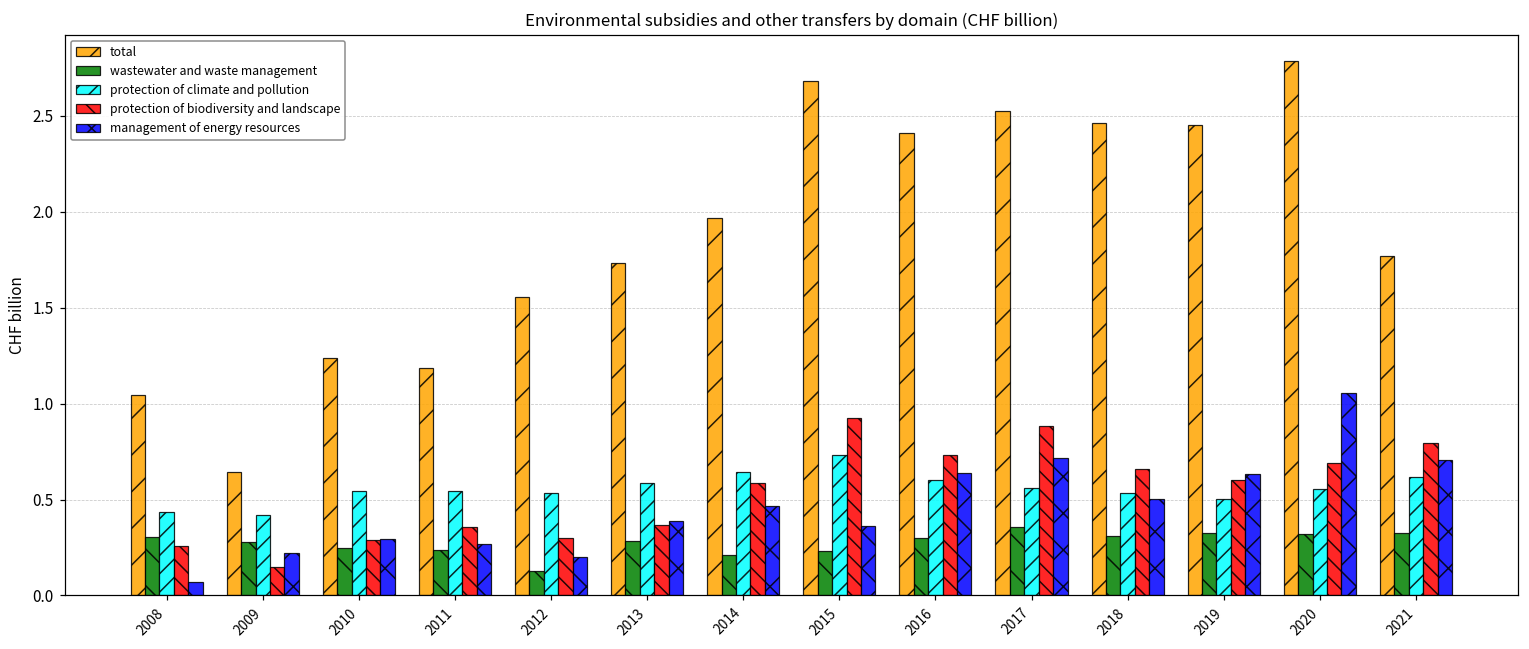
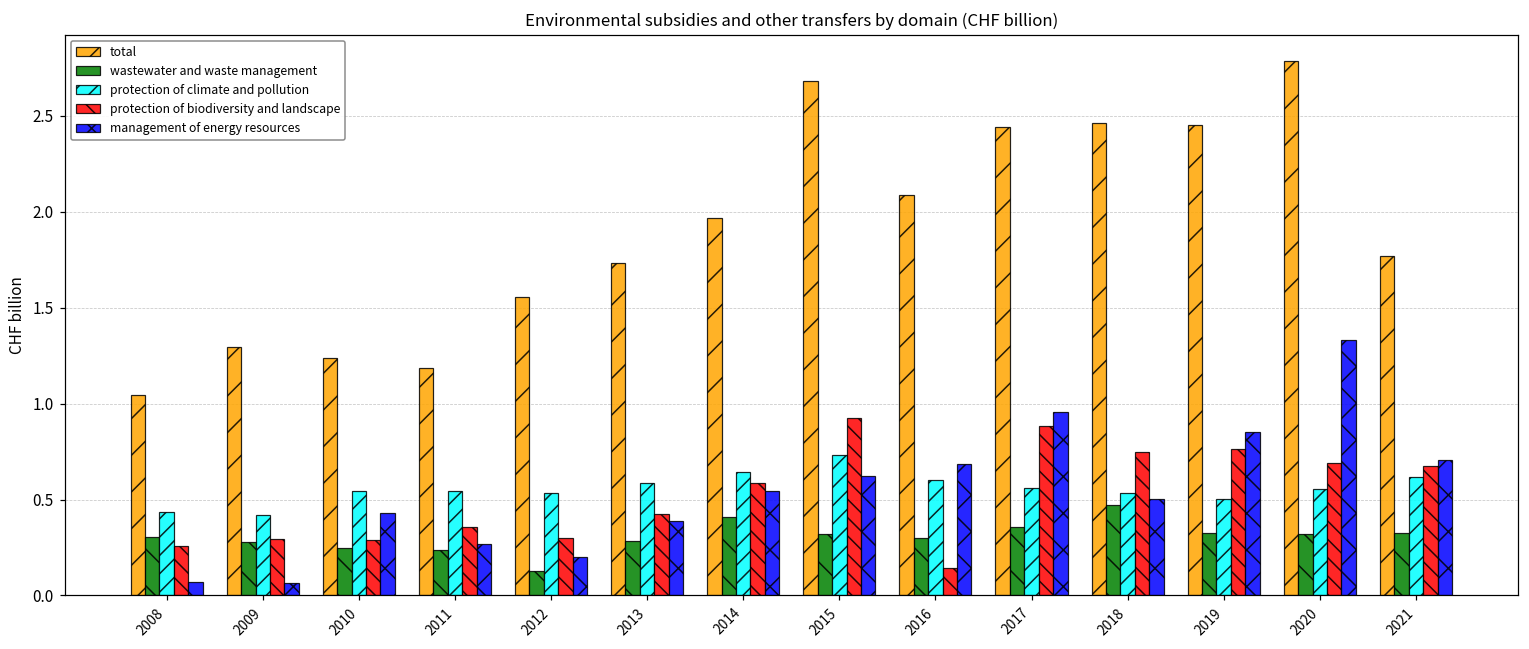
  {
    "total": {
      "2008": 1.05,
-     "2009": 0.64,
+     "2009": 1.29,
      "2010": 1.24,
      "2011": 1.19,
      "2012": 1.56,
      "2013": 1.73,
      "2014": 1.97,
      "2015": 2.68,
-     "2016": 2.41,
-     "2017": 2.53,
+     "2016": 2.09,
+     "2017": 2.44,
      "2018": 2.47,
      "2019": 2.45,
      "2020": 2.78,
      "2021": 1.77
    },
    "wastewater and waste management": {
      "2008": 0.31,
      "2009": 0.28,
      "2010": 0.25,
      "2011": 0.24,
      "2012": 0.13,
      "2013": 0.28,
-     "2014": 0.21,
-     "2015": 0.23,
+     "2014": 0.41,
+     "2015": 0.32,
      "2016": 0.30,
      "2017": 0.36,
-     "2018": 0.31,
+     "2018": 0.47,
      "2019": 0.33,
      "2020": 0.32,
      "2021": 0.32
    },
    "protection of climate and pollution": {
      "2008": 0.44,
      "2009": 0.42,
      "2010": 0.55,
      "2011": 0.54,
      "2012": 0.54,
      "2013": 0.59,
      "2014": 0.64,
      "2015": 0.73,
      "2016": 0.60,
      "2017": 0.56,
      "2018": 0.54,
      "2019": 0.50,
      "2020": 0.56,
      "2021": 0.62
    },
    "protection of biodiversity and landscape": {
      "2008": 0.26,
-     "2009": 0.15,
+     "2009": 0.30,
      "2010": 0.29,
      "2011": 0.35,
      "2012": 0.30,
-     "2013": 0.37,
+     "2013": 0.43,
      "2014": 0.59,
      "2015": 0.93,
-     "2016": 0.73,
+     "2016": 0.14,
      "2017": 0.89,
-     "2018": 0.66,
-     "2019": 0.60,
+     "2018": 0.75,
+     "2019": 0.76,
      "2020": 0.69,
-     "2021": 0.79
+     "2021": 0.68
    },
    "management of energy resources": {
      "2008": 0.07,
-     "2009": 0.22,
-     "2010": 0.29,
+     "2009": 0.06,
+     "2010": 0.43,
      "2011": 0.27,
      "2012": 0.20,
      "2013": 0.39,
-     "2014": 0.47,
-     "2015": 0.36,
-     "2016": 0.64,
-     "2017": 0.72,
+     "2014": 0.54,
+     "2015": 0.62,
+     "2016": 0.69,
+     "2017": 0.95,
      "2018": 0.50,
-     "2019": 0.64,
-     "2020": 1.06,
+     "2019": 0.85,
+     "2020": 1.33,
      "2021": 0.71
    }
  }
